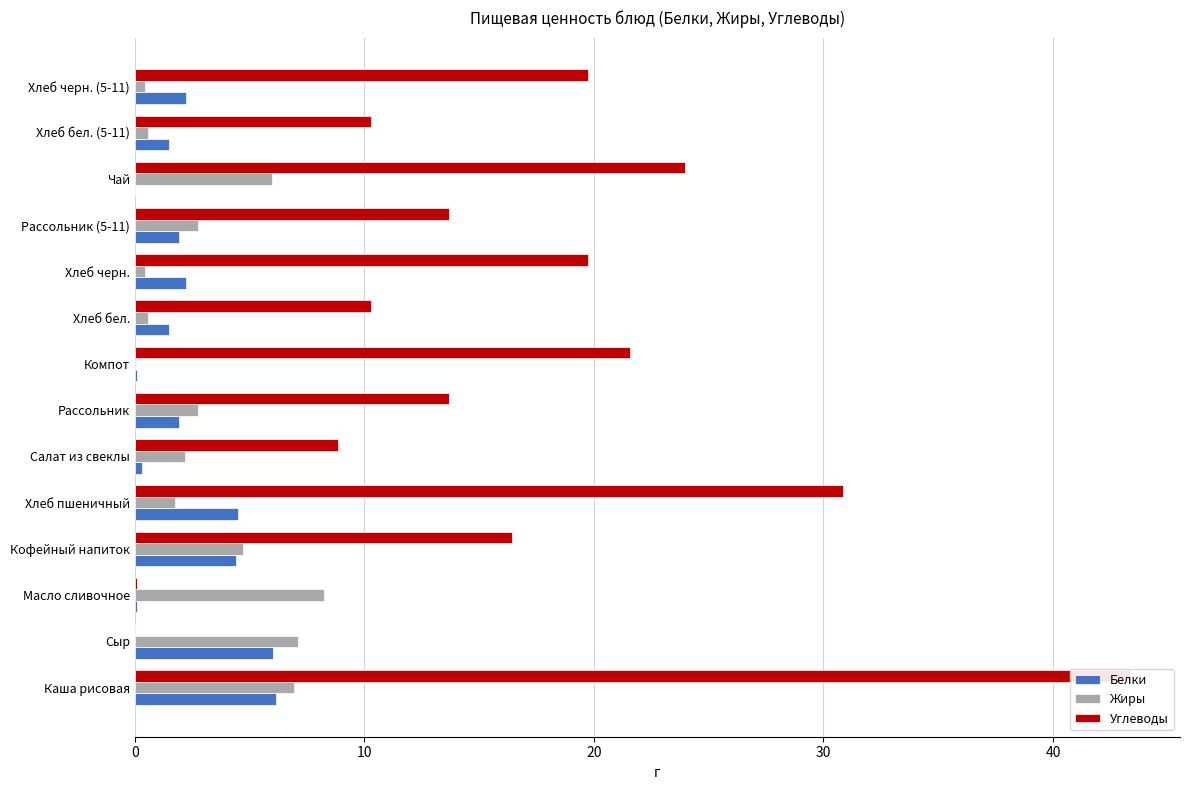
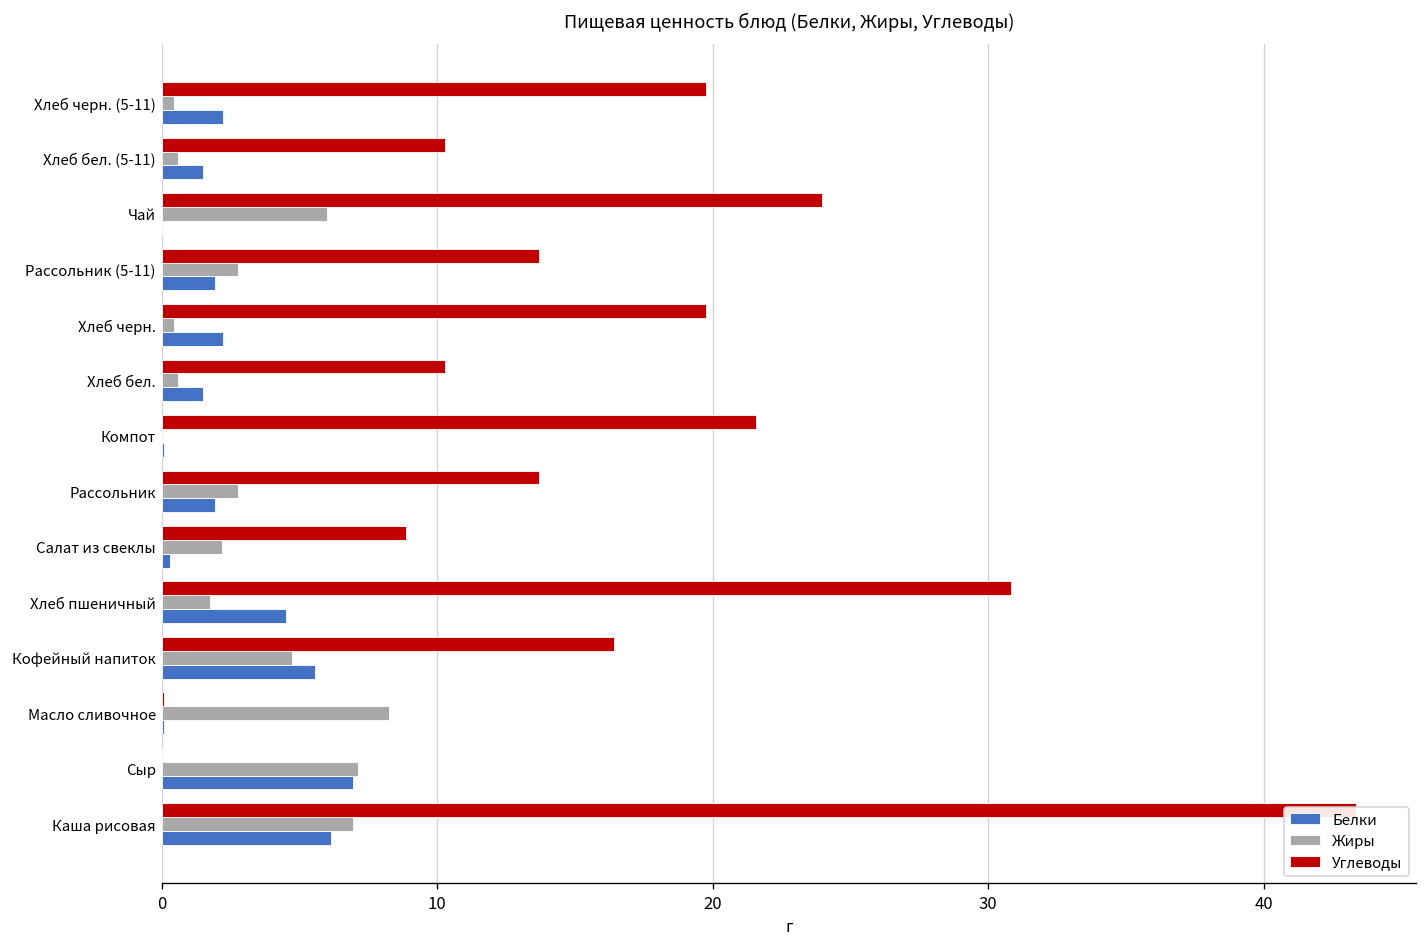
  {
    "Белки": {
      "Хлеб черн. (5-11)": 2.2,
      "Хлеб бел. (5-11)": 1.5,
      "Чай": 0.0,
      "Рассольник (5-11)": 1.9,
      "Хлеб черн.": 2.2,
      "Хлеб бел.": 1.5,
      "Рассольник": 1.9,
      "Салат из свеклы": 0.3,
      "Хлеб пшеничный": 4.5,
-     "Кофейный напиток": 4.4,
-     "Сыр": 6.0,
+     "Кофейный напиток": 5.6,
+     "Сыр": 7.0,
      "Каша рисовая": 6.1
    },
    "Жиры": {
      "Хлеб черн. (5-11)": 0.4,
      "Хлеб бел. (5-11)": 0.6,
      "Чай": 6.0,
      "Рассольник (5-11)": 2.8,
      "Хлеб черн.": 0.4,
      "Хлеб бел.": 0.6,
      "Рассольник": 2.8,
      "Салат из свеклы": 2.2,
      "Хлеб пшеничный": 1.7,
      "Кофейный напиток": 4.7,
      "Масло сливочное": 8.3,
      "Сыр": 7.1,
      "Каша рисовая": 6.9
    },
    "Углеводы": {
      "Хлеб черн. (5-11)": 19.8,
      "Хлеб бел. (5-11)": 10.3,
      "Чай": 24.0,
      "Рассольник (5-11)": 13.7,
      "Хлеб черн.": 19.8,
      "Хлеб бел.": 10.3,
      "Компот": 21.6,
      "Рассольник": 13.7,
      "Салат из свеклы": 8.9,
      "Хлеб пшеничный": 30.8,
      "Кофейный напиток": 16.4,
      "Сыр": 0.0
    }
  }
